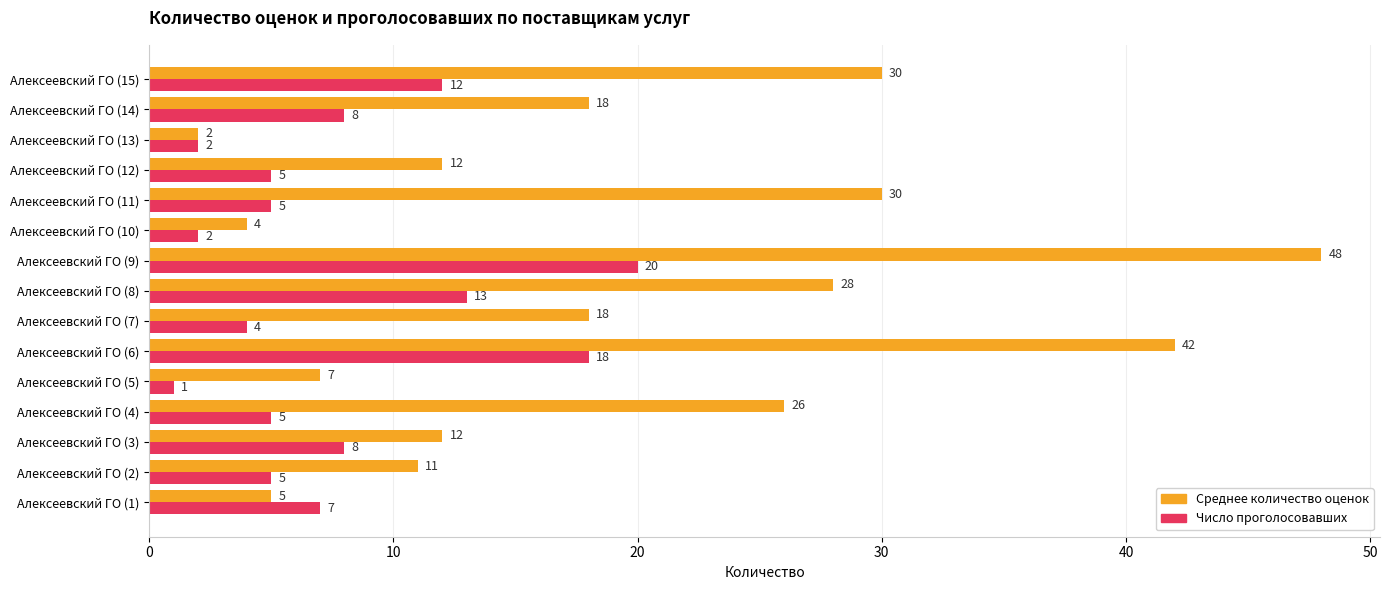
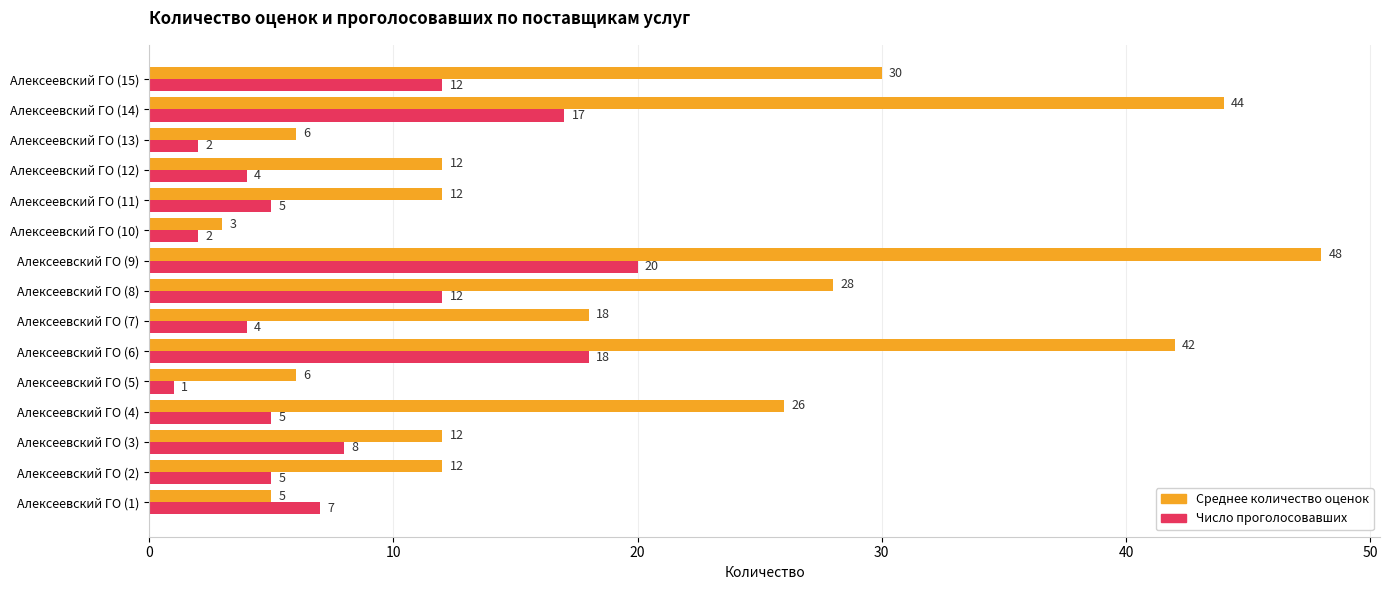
  {
    "Среднее количество оценок": {
      "Алексеевский ГО (15)": 30,
-     "Алексеевский ГО (14)": 18,
-     "Алексеевский ГО (13)": 2,
+     "Алексеевский ГО (14)": 44,
+     "Алексеевский ГО (13)": 6,
      "Алексеевский ГО (12)": 12,
-     "Алексеевский ГО (11)": 30,
-     "Алексеевский ГО (10)": 4,
+     "Алексеевский ГО (11)": 12,
+     "Алексеевский ГО (10)": 3,
      "Алексеевский ГО (9)": 48,
      "Алексеевский ГО (8)": 28,
      "Алексеевский ГО (7)": 18,
      "Алексеевский ГО (6)": 42,
-     "Алексеевский ГО (5)": 7,
+     "Алексеевский ГО (5)": 6,
      "Алексеевский ГО (4)": 26,
      "Алексеевский ГО (3)": 12,
-     "Алексеевский ГО (2)": 11,
+     "Алексеевский ГО (2)": 12,
      "Алексеевский ГО (1)": 5
    },
    "Число проголосовавших": {
      "Алексеевский ГО (15)": 12,
-     "Алексеевский ГО (14)": 8,
+     "Алексеевский ГО (14)": 17,
      "Алексеевский ГО (13)": 2,
-     "Алексеевский ГО (12)": 5,
+     "Алексеевский ГО (12)": 4,
      "Алексеевский ГО (11)": 5,
      "Алексеевский ГО (10)": 2,
      "Алексеевский ГО (9)": 20,
-     "Алексеевский ГО (8)": 13,
+     "Алексеевский ГО (8)": 12,
      "Алексеевский ГО (7)": 4,
      "Алексеевский ГО (6)": 18,
      "Алексеевский ГО (5)": 1,
      "Алексеевский ГО (4)": 5,
      "Алексеевский ГО (3)": 8,
      "Алексеевский ГО (2)": 5,
      "Алексеевский ГО (1)": 7
    }
  }
